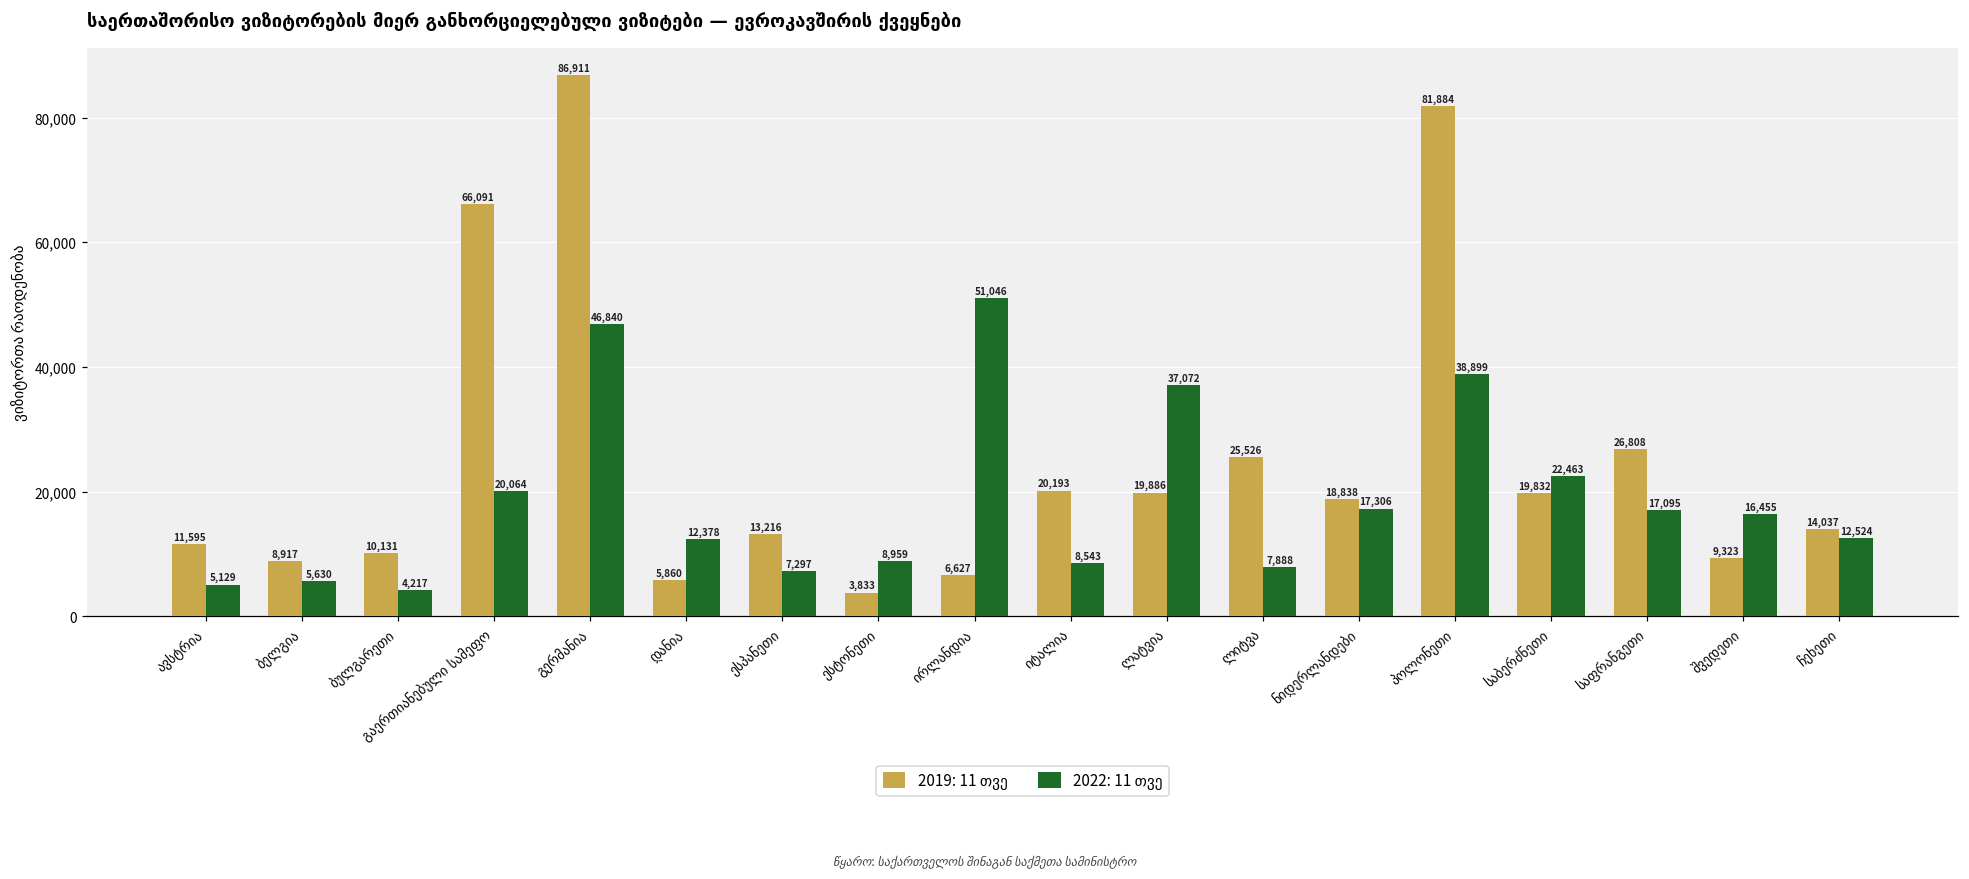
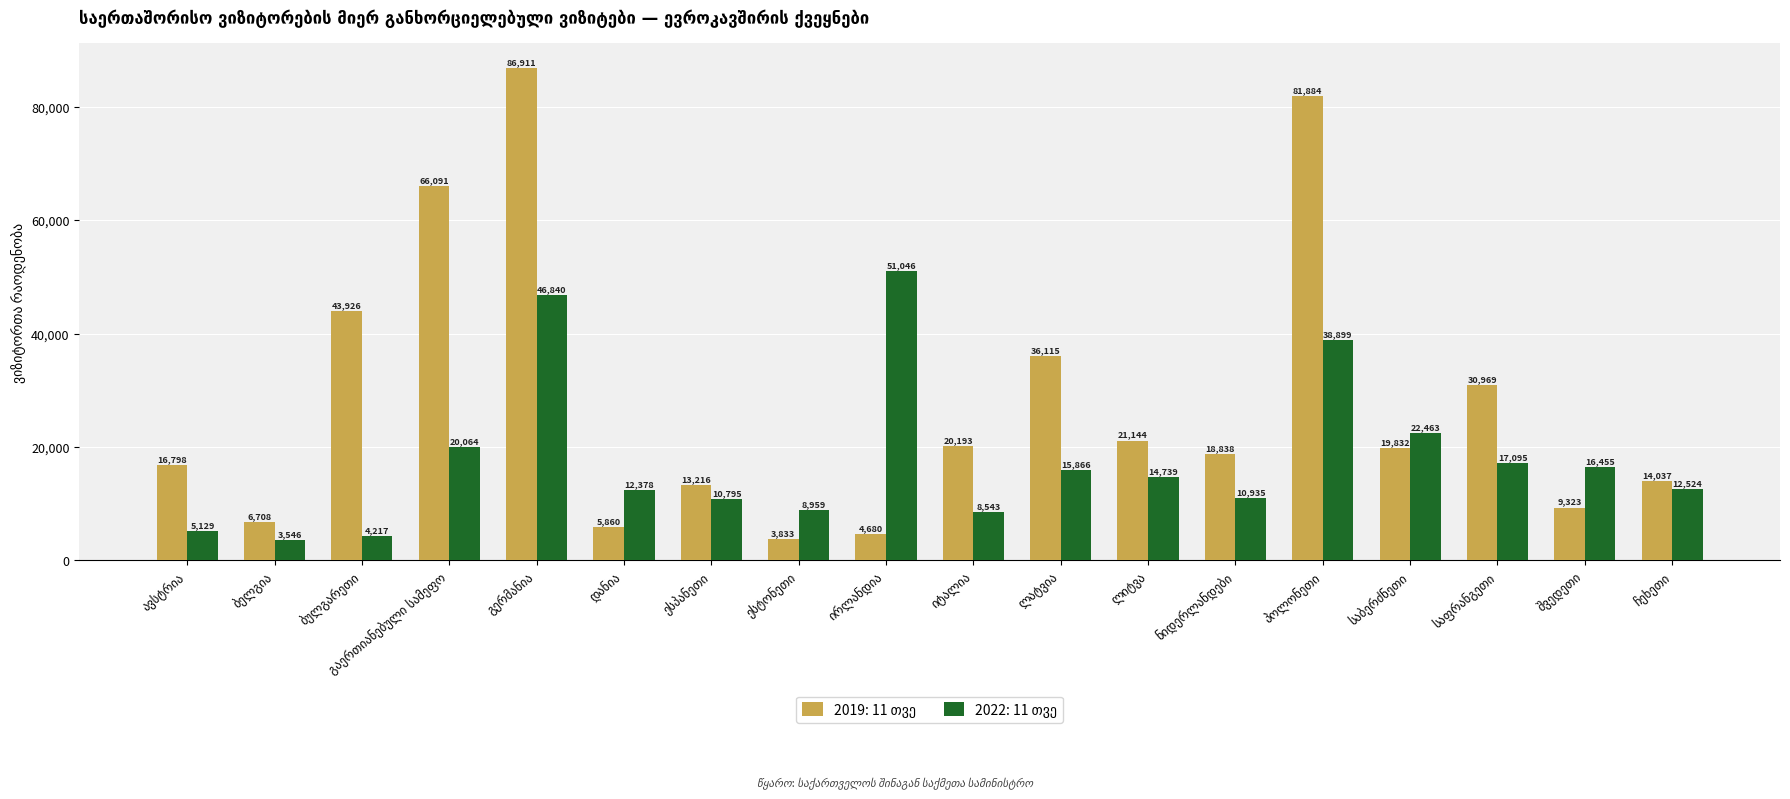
  {
    "2019: 11 თვე": {
-     "ავსტრია": "11,595",
-     "ბელგია": "8,917",
-     "ბულგარეთი": "10,131",
+     "ავსტრია": "16,798",
+     "ბელგია": "6,708",
+     "ბულგარეთი": "43,926",
      "გაერთიანებული სამეფო": "66,091",
      "გერმანია": "86,911",
      "დანია": "5,860",
      "ესპანეთი": "13,216",
      "ესტონეთი": "3,833",
-     "ირლანდია": "6,627",
+     "ირლანდია": "4,680",
      "იტალია": "20,193",
-     "ლატვია": "19,886",
-     "ლიტვა": "25,526",
+     "ლატვია": "36,115",
+     "ლიტვა": "21,144",
      "ნიდერლანდები": "18,838",
      "პოლონეთი": "81,884",
      "საბერძნეთი": "19,832",
-     "საფრანგეთი": "26,808",
+     "საფრანგეთი": "30,969",
      "შვედეთი": "9,323",
      "ჩეხეთი": "14,037"
    },
    "2022: 11 თვე": {
      "ავსტრია": "5,129",
-     "ბელგია": "5,630",
+     "ბელგია": "3,546",
      "ბულგარეთი": "4,217",
      "გაერთიანებული სამეფო": "20,064",
      "გერმანია": "46,840",
      "დანია": "12,378",
-     "ესპანეთი": "7,297",
+     "ესპანეთი": "10,795",
      "ესტონეთი": "8,959",
      "ირლანდია": "51,046",
      "იტალია": "8,543",
-     "ლატვია": "37,072",
-     "ლიტვა": "7,888",
-     "ნიდერლანდები": "17,306",
+     "ლატვია": "15,866",
+     "ლიტვა": "14,739",
+     "ნიდერლანდები": "10,935",
      "პოლონეთი": "38,899",
      "საბერძნეთი": "22,463",
      "საფრანგეთი": "17,095",
      "შვედეთი": "16,455",
      "ჩეხეთი": "12,524"
    }
  }
